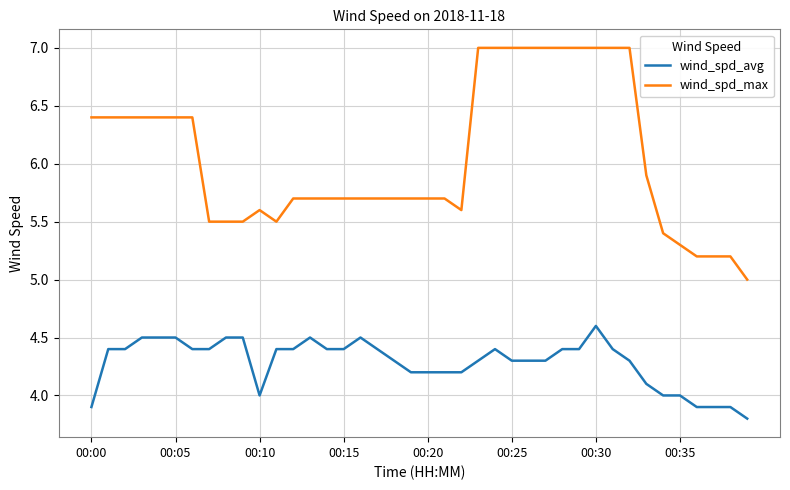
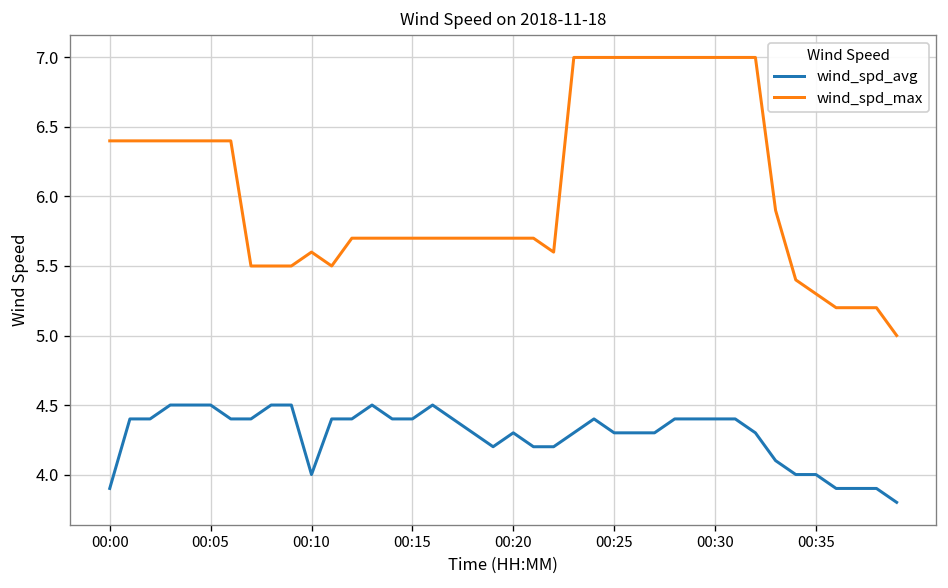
  {
    "wind_spd_avg": {
      "00:00": 3.9,
      "00:05": 4.5,
      "00:10": 4.0,
      "00:15": 4.4,
-     "00:20": 4.2,
+     "00:20": 4.3,
      "00:25": 4.3,
-     "00:30": 4.6,
+     "00:30": 4.4,
      "00:35": 4.0
    },
    "wind_spd_max": {
      "00:00": 6.4,
      "00:05": 6.4,
      "00:10": 5.6,
      "00:15": 5.7,
      "00:20": 5.7,
      "00:25": 7.0,
      "00:30": 7.0,
      "00:35": 5.3
    }
  }
